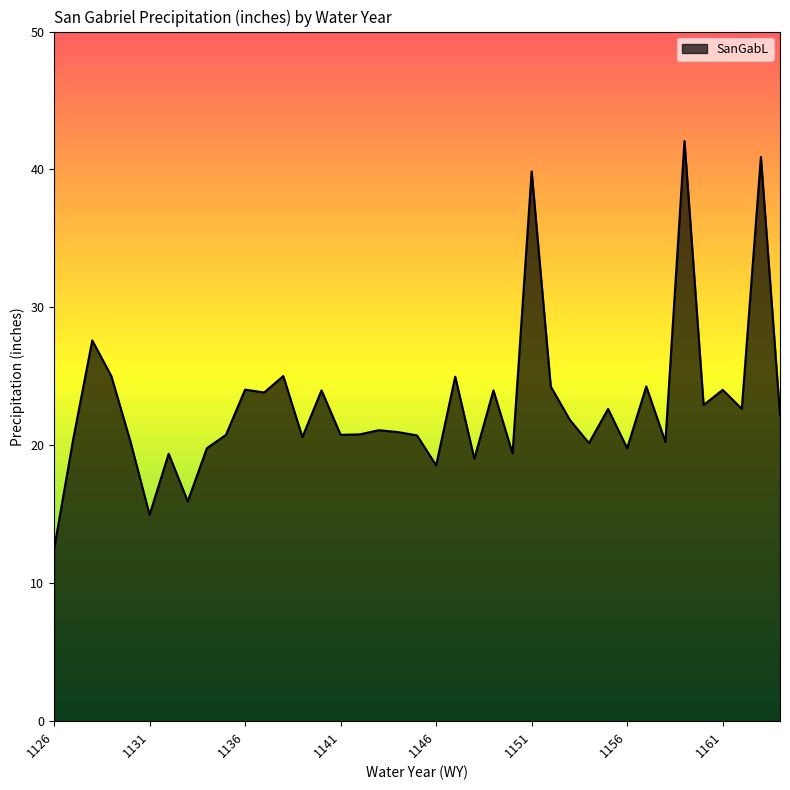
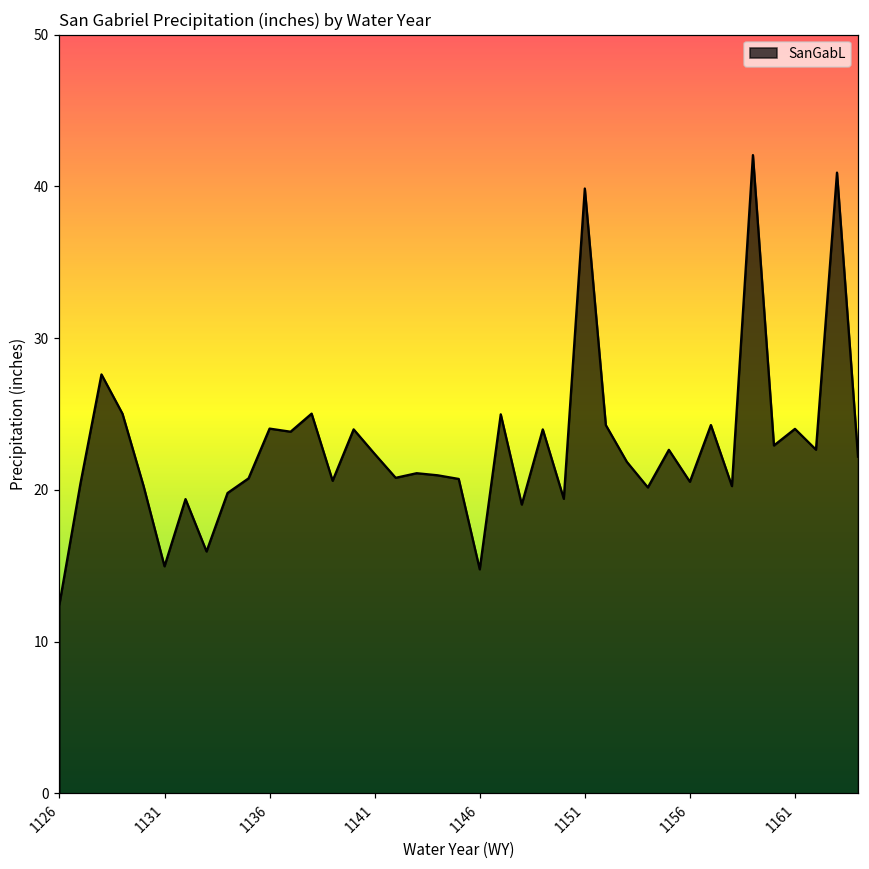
  {
    "1126": 12.5,
    "1131": 15.0,
    "1136": 24.0,
-   "1141": 20.8,
-   "1146": 18.6,
+   "1141": 22.4,
+   "1146": 14.8,
    "1151": 39.9,
-   "1156": 19.8,
+   "1156": 20.5,
    "1161": 24.0
  }
